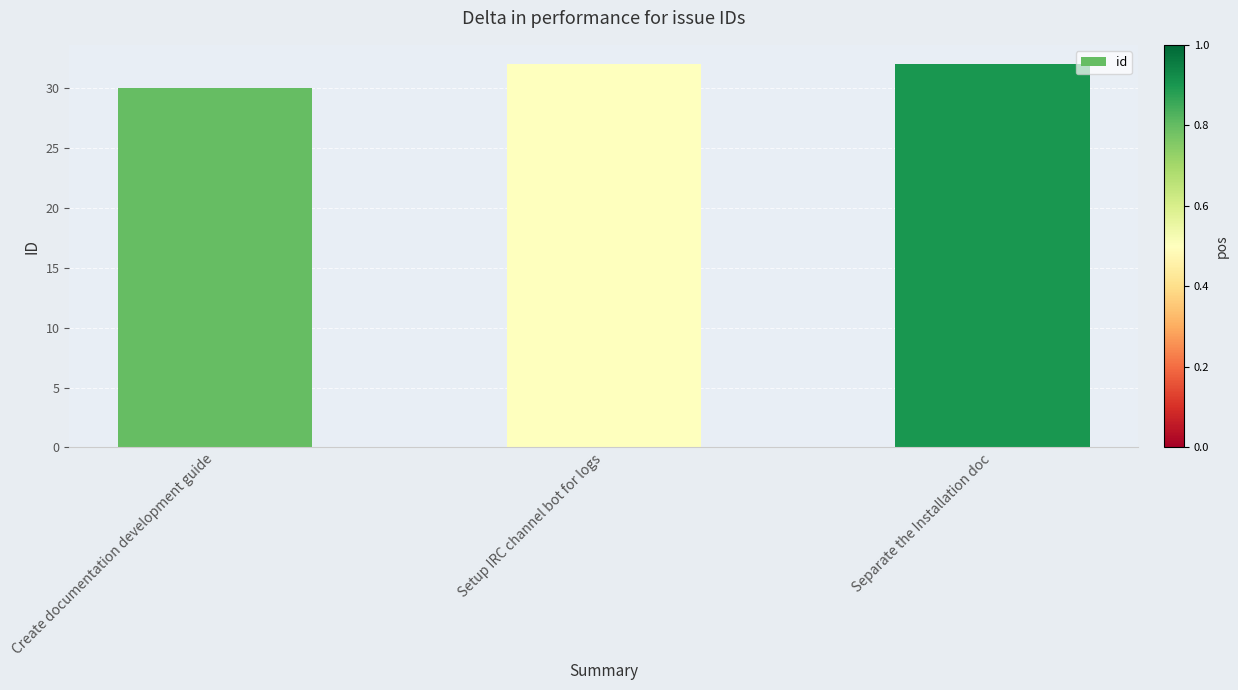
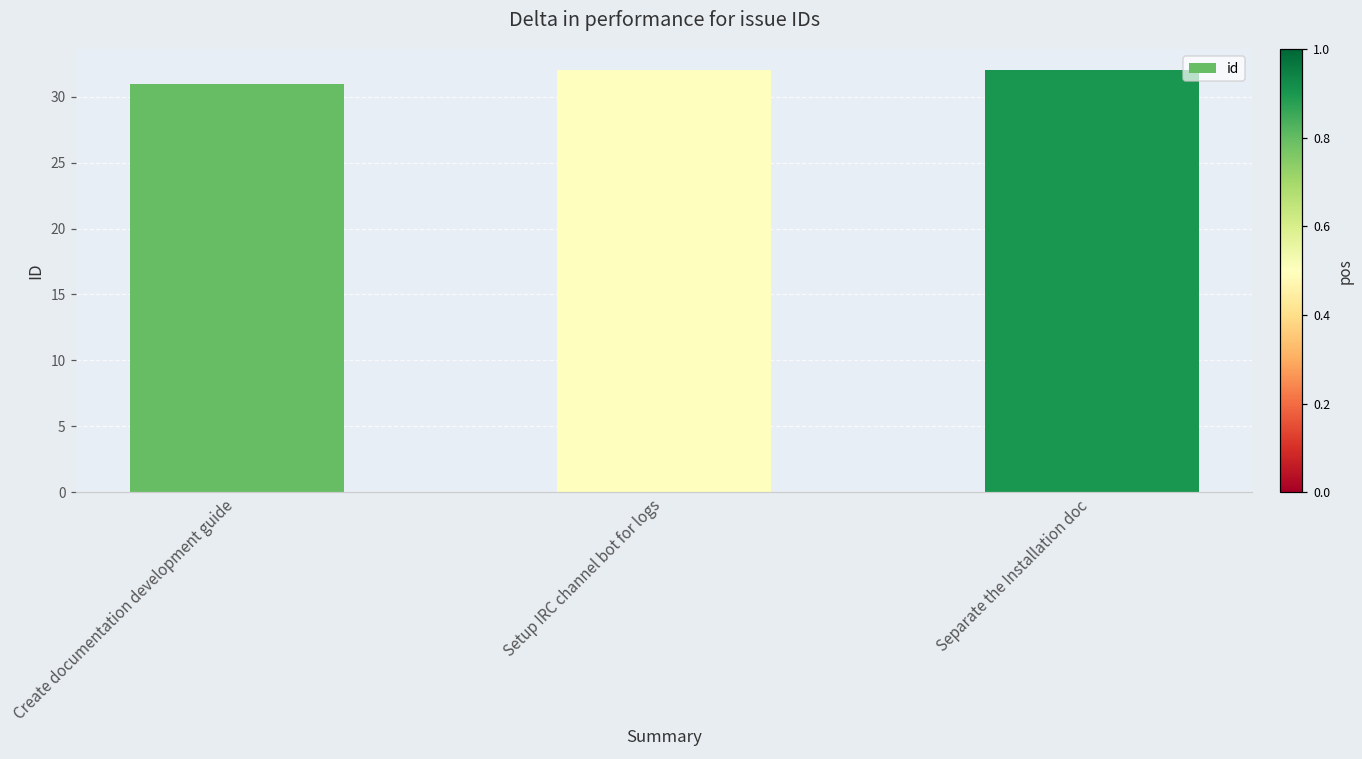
  {
-   "Create documentation development guide": 30,
+   "Create documentation development guide": 31,
    "Setup IRC channel bot for logs": 32,
    "Separate the Installation doc": 32
  }
